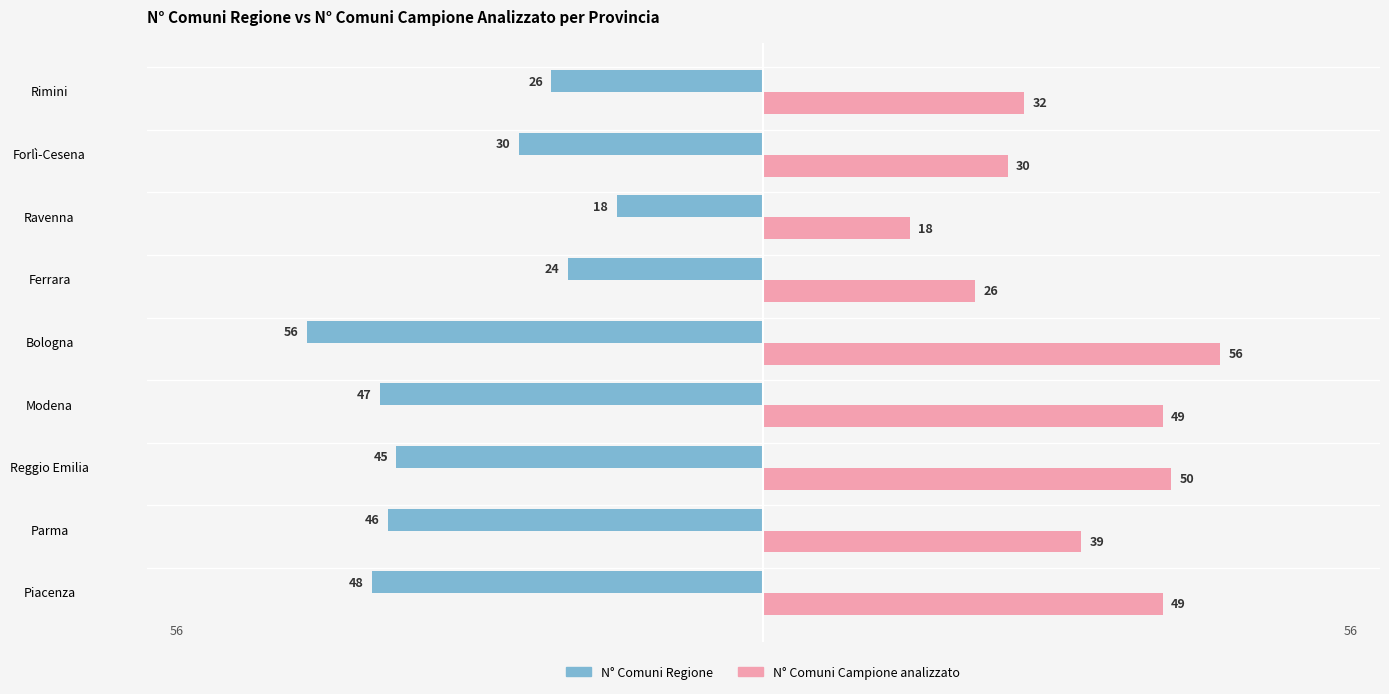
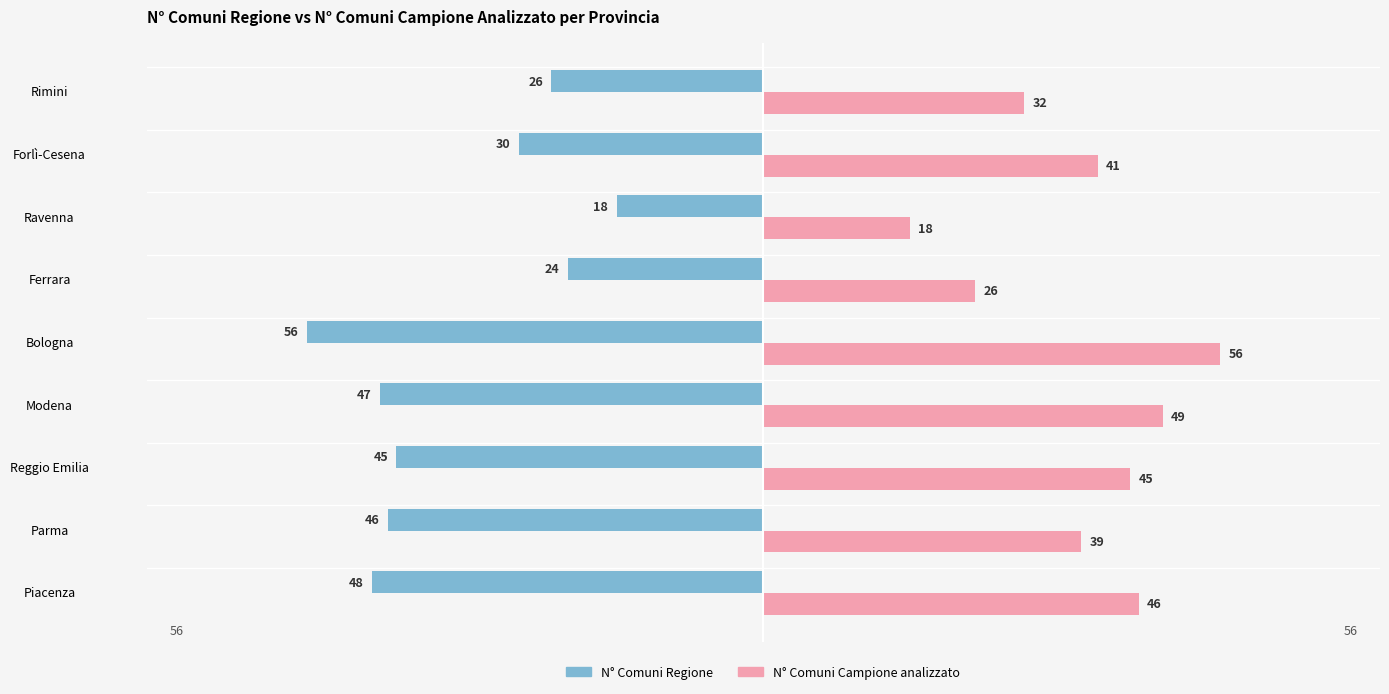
  {
    "N° Comuni Campione analizzato": {
      "Rimini": 32,
-     "Forlì-Cesena": 30,
+     "Forlì-Cesena": 41,
      "Ravenna": 18,
      "Ferrara": 26,
      "Bologna": 56,
      "Modena": 49,
-     "Reggio Emilia": 50,
+     "Reggio Emilia": 45,
      "Parma": 39,
-     "Piacenza": 49
+     "Piacenza": 46
    }
  }
